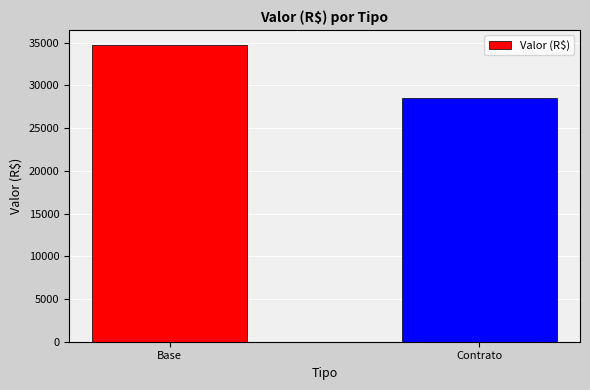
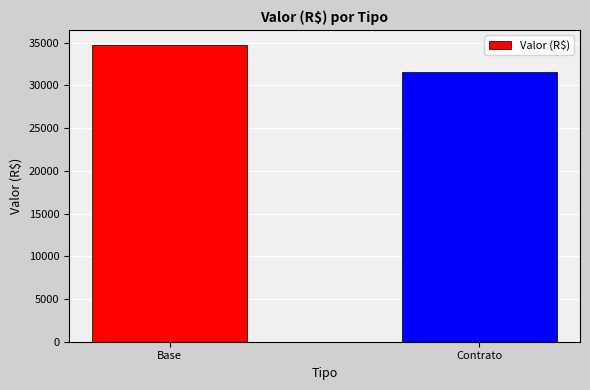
  {
    "Base": 35000,
-   "Contrato": 29000
+   "Contrato": 32000
  }
